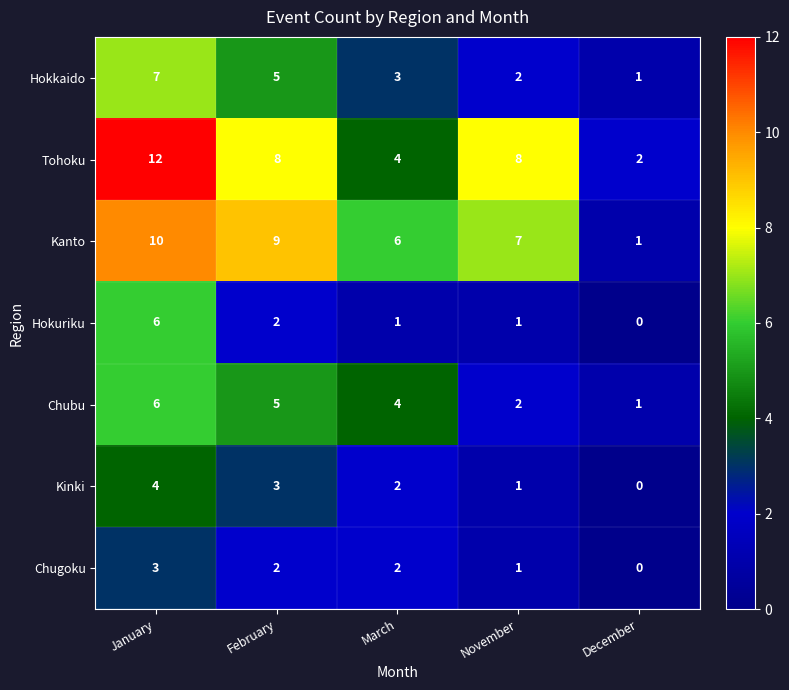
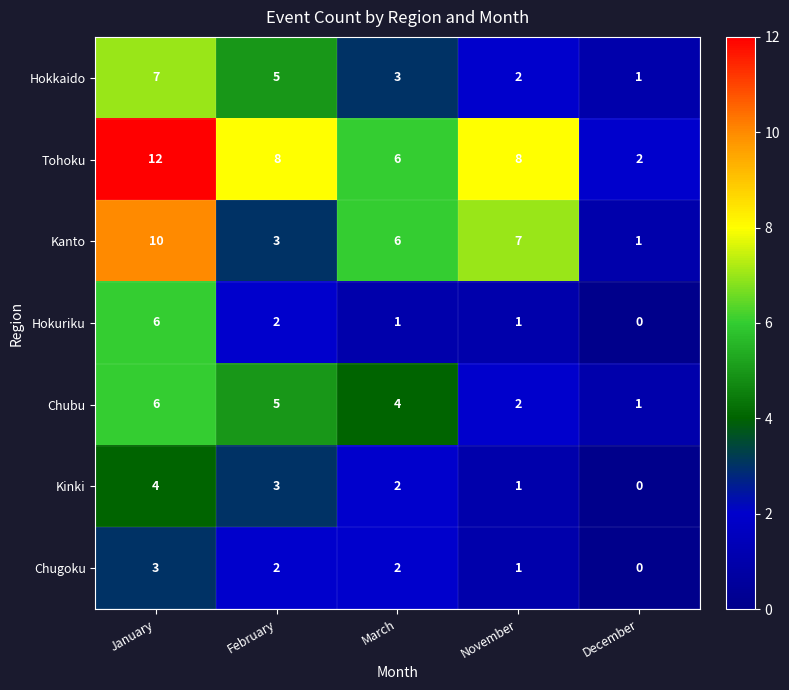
  {
    "Hokkaido": {
      "January": 7,
      "February": 5,
      "March": 3,
      "November": 2,
      "December": 1
    },
    "Tohoku": {
      "January": 12,
      "February": 8,
-     "March": 4,
+     "March": 6,
      "November": 8,
      "December": 2
    },
    "Kanto": {
      "January": 10,
-     "February": 9,
+     "February": 3,
      "March": 6,
      "November": 7,
      "December": 1
    },
    "Hokuriku": {
      "January": 6,
      "February": 2,
      "March": 1,
      "November": 1,
      "December": 0
    },
    "Chubu": {
      "January": 6,
      "February": 5,
      "March": 4,
      "November": 2,
      "December": 1
    },
    "Kinki": {
      "January": 4,
      "February": 3,
      "March": 2,
      "November": 1,
      "December": 0
    },
    "Chugoku": {
      "January": 3,
      "February": 2,
      "March": 2,
      "November": 1,
      "December": 0
    }
  }
